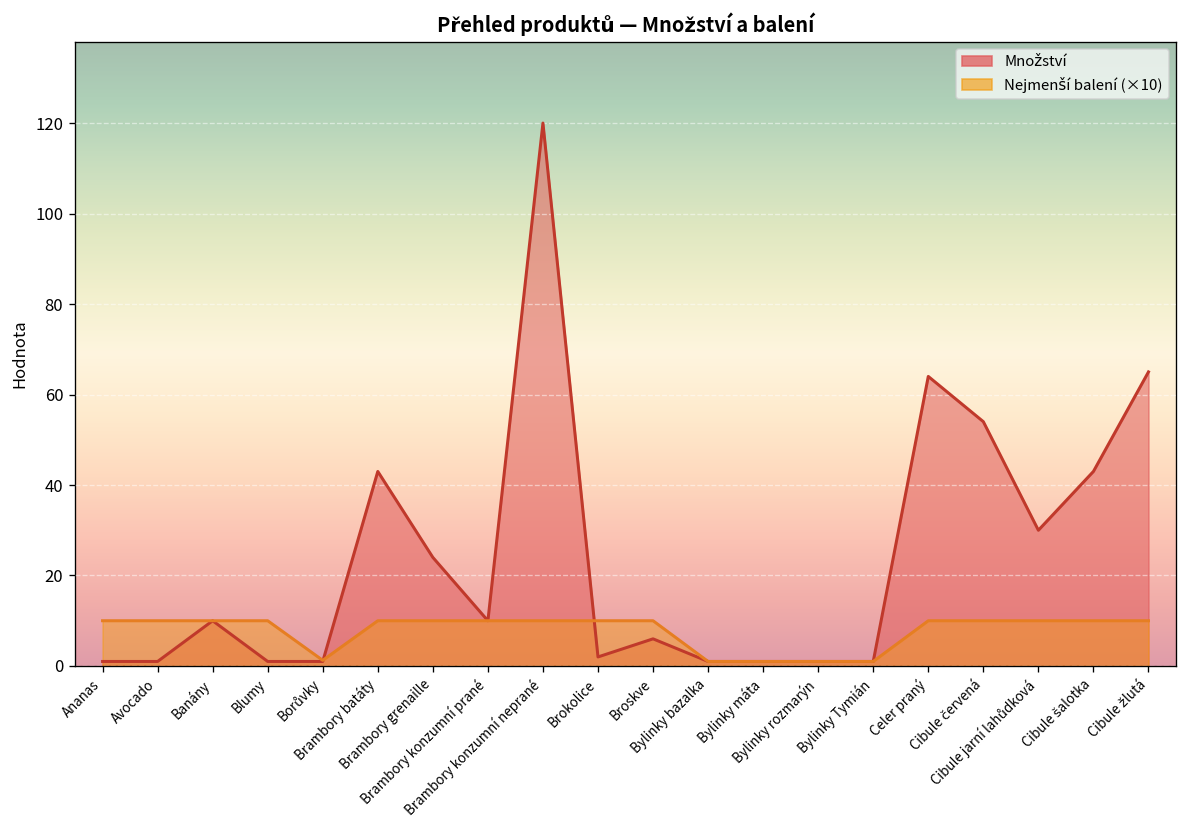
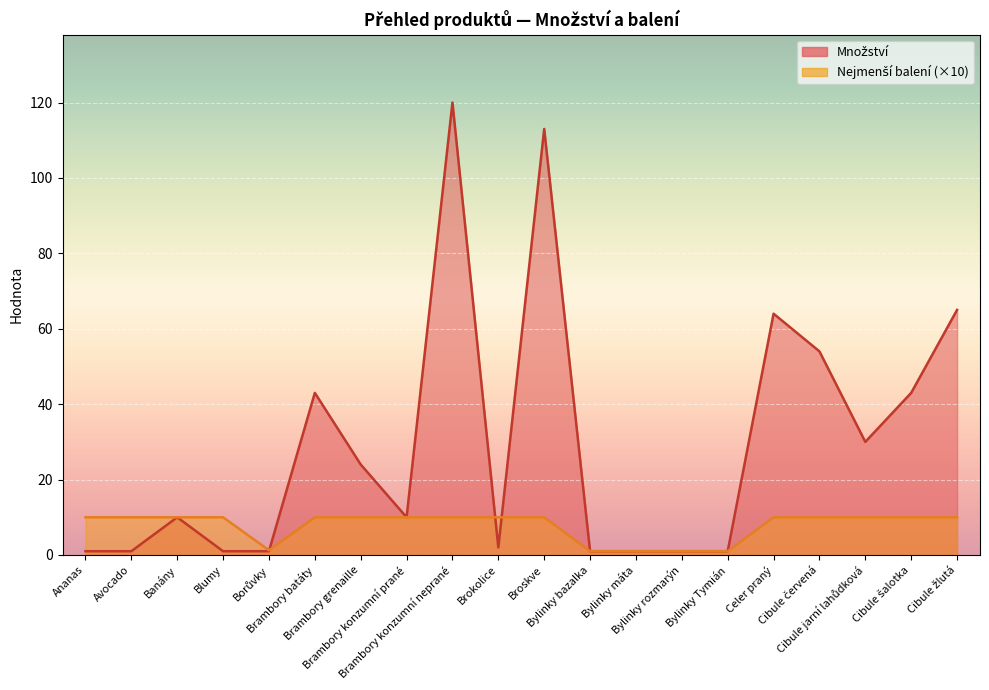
  {
    "Množství": {
      "Ananas": 1,
      "Avocado": 1,
      "Blumy": 1,
      "Brambory batáty": 43,
      "Brambory grenaille": 24,
      "Brambory konzumní neprané": 120,
      "Brokolice": 2,
-     "Broskve": 6,
+     "Broskve": 113,
      "Celer praný": 64,
      "Cibule červená": 54,
      "Cibule jarní lahůdková": 30,
      "Cibule šalotka": 43,
      "Cibule žlutá": 65
    },
    "Nejmenší balení (×10)": {
      "Ananas": 10,
      "Avocado": 10,
      "Blumy": 10,
      "Brambory batáty": 10,
      "Brambory grenaille": 10,
      "Brambory konzumní neprané": 10,
      "Brokolice": 10,
      "Broskve": 10,
      "Celer praný": 10,
      "Cibule červená": 10,
      "Cibule jarní lahůdková": 10,
      "Cibule šalotka": 10,
      "Cibule žlutá": 10
    }
  }
